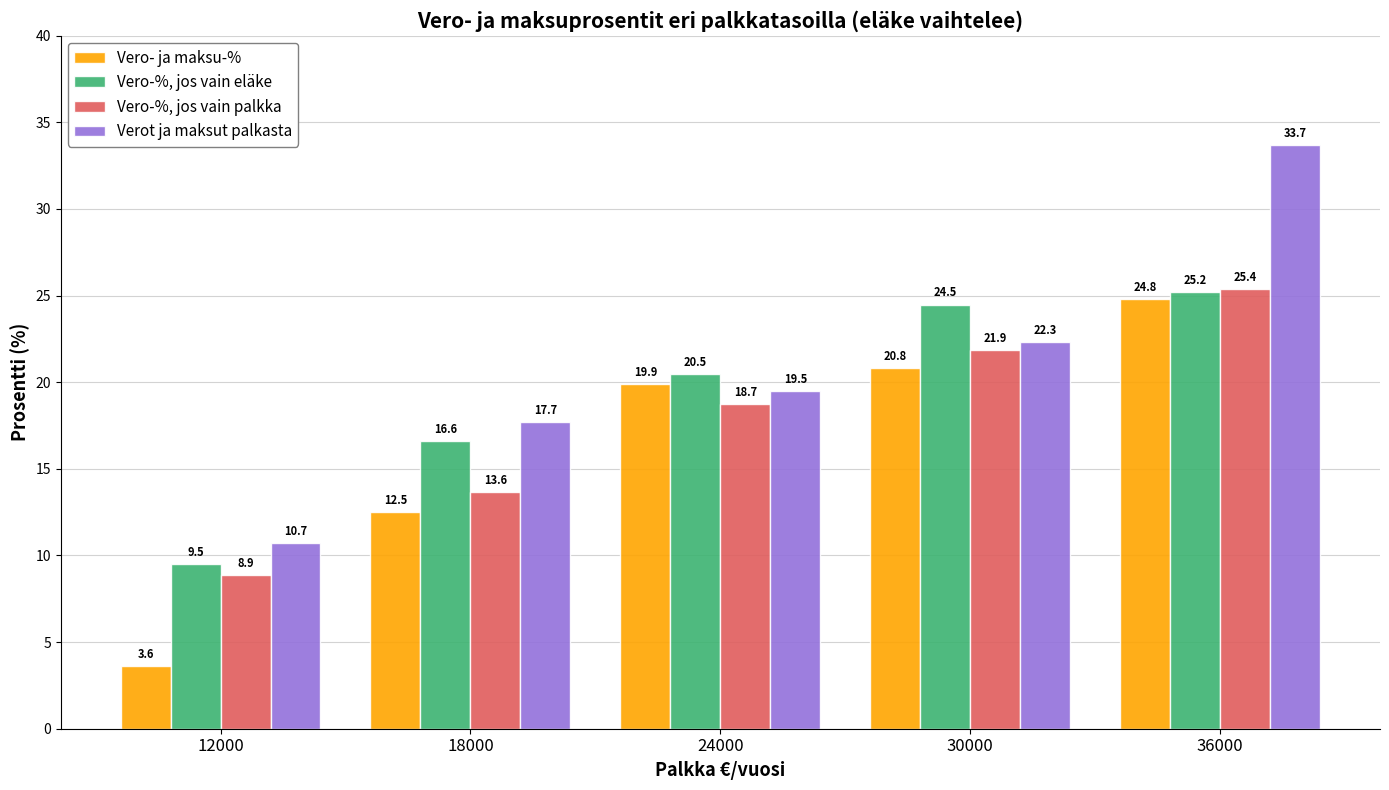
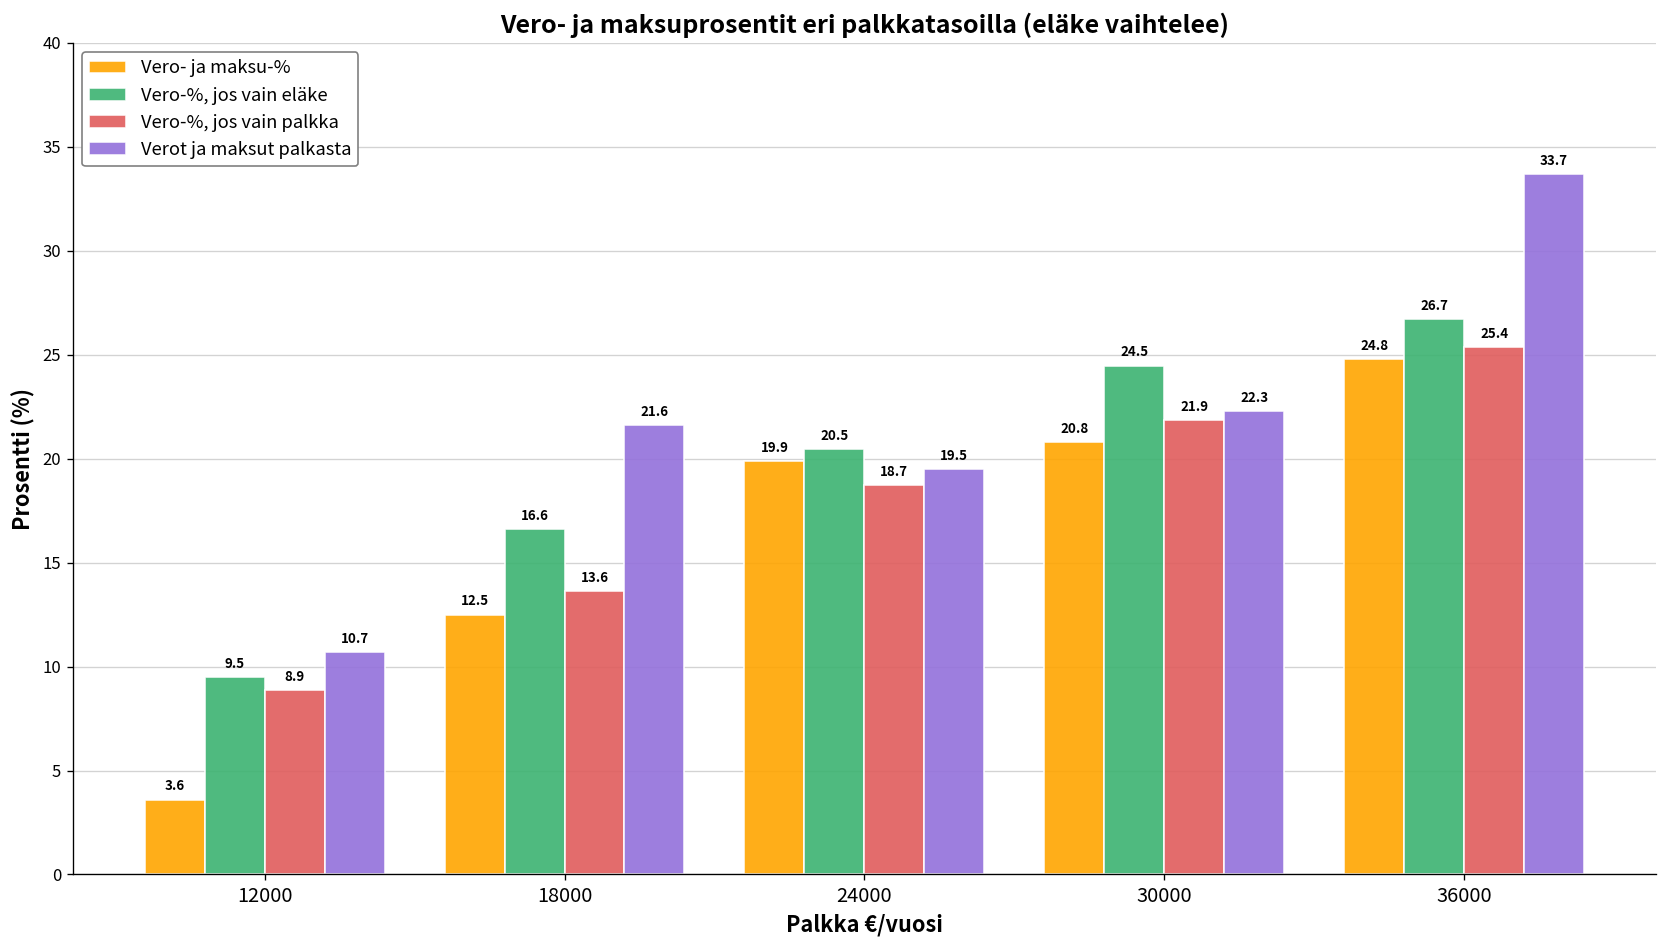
  {
    "Vero- ja maksu-%": {
      "12000": 3.6,
      "18000": 12.5,
      "24000": 19.9,
      "30000": 20.8,
      "36000": 24.8
    },
    "Vero-%, jos vain eläke": {
      "12000": 9.5,
      "18000": 16.6,
      "24000": 20.5,
      "30000": 24.5,
-     "36000": 25.2
+     "36000": 26.7
    },
    "Vero-%, jos vain palkka": {
      "12000": 8.9,
      "18000": 13.6,
      "24000": 18.7,
      "30000": 21.9,
      "36000": 25.4
    },
    "Verot ja maksut palkasta": {
      "12000": 10.7,
-     "18000": 17.7,
+     "18000": 21.6,
      "24000": 19.5,
      "30000": 22.3,
      "36000": 33.7
    }
  }
